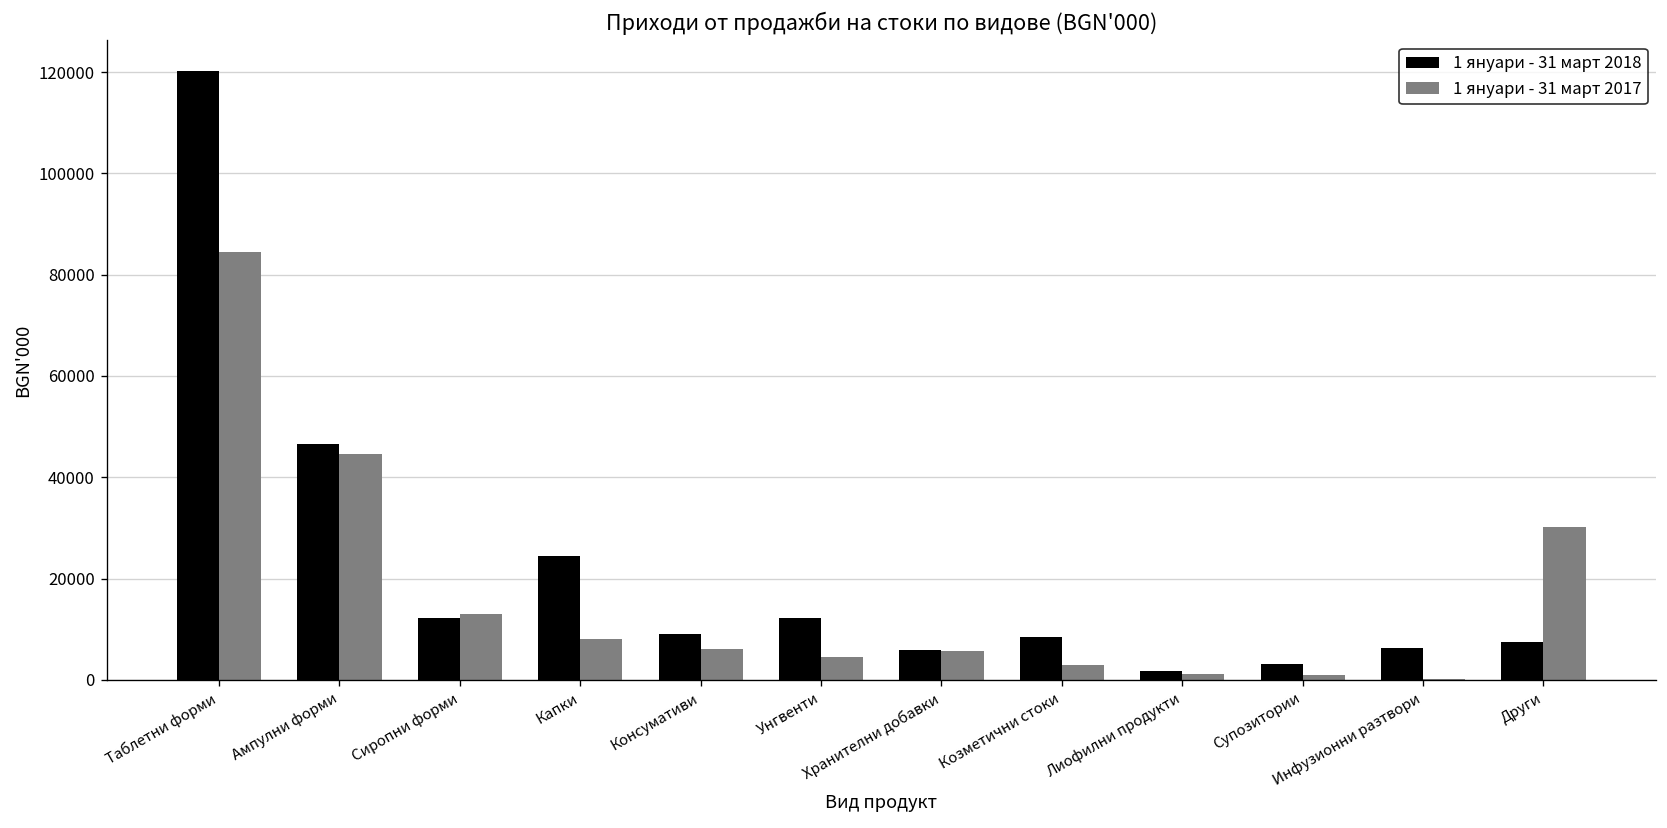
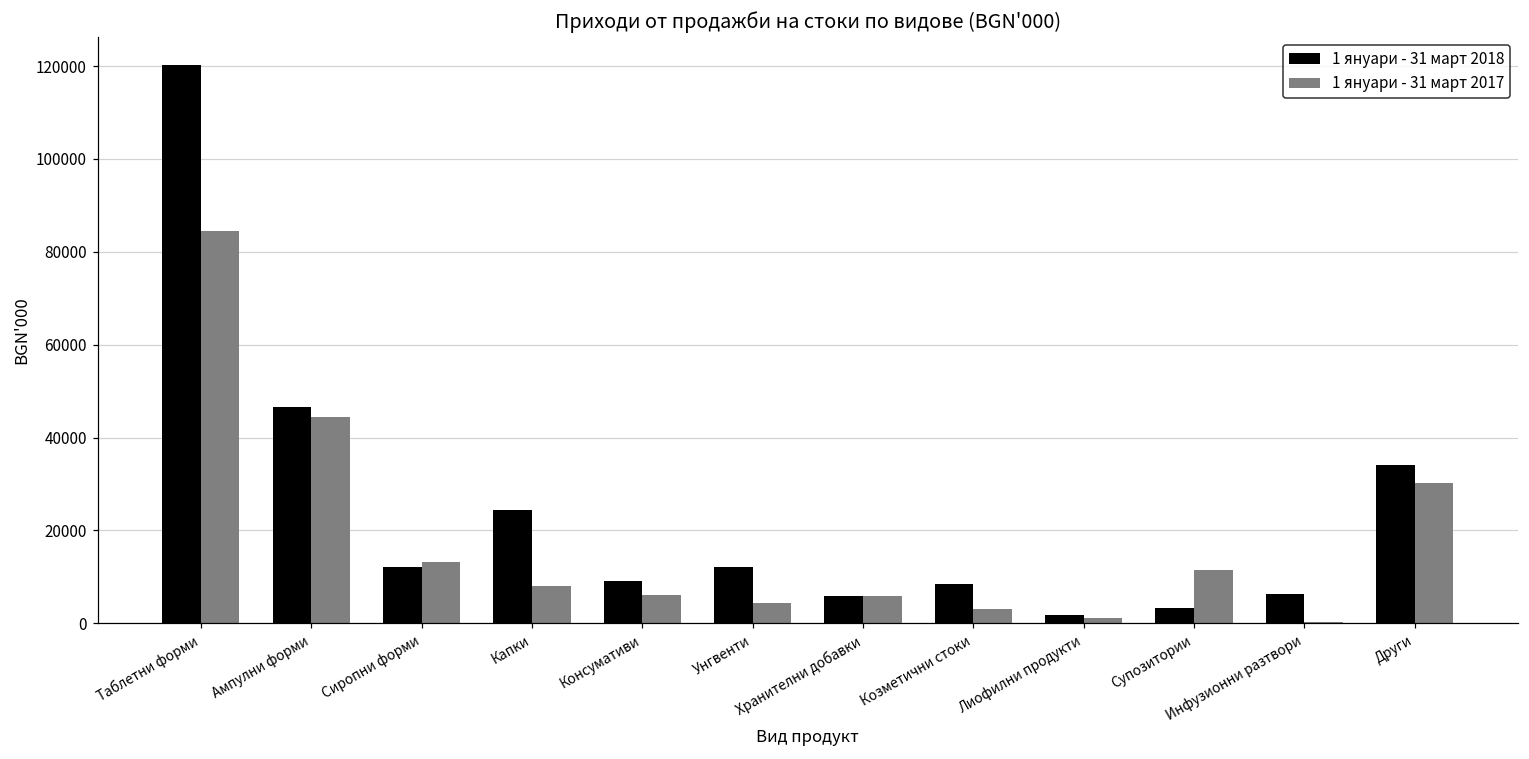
  {
    "1 януари - 31 март 2018": {
      "Таблетни форми": 120000,
      "Ампулни форми": 47000,
      "Сиропни форми": 12000,
      "Капки": 24000,
      "Консумативи": 9000,
      "Унгвенти": 12000,
      "Хранителни добавки": 6000,
      "Козметични стоки": 8000,
      "Лиофилни продукти": 2000,
      "Супозитории": 3000,
      "Инфузионни разтвори": 6000,
-     "Други": 7000
+     "Други": 34000
    },
    "1 януари - 31 март 2017": {
      "Таблетни форми": 84000,
      "Ампулни форми": 45000,
      "Сиропни форми": 13000,
      "Капки": 8000,
      "Консумативи": 6000,
      "Унгвенти": 4000,
      "Хранителни добавки": 6000,
      "Козметични стоки": 3000,
      "Лиофилни продукти": 1000,
-     "Супозитории": 1000,
+     "Супозитории": 12000,
      "Други": 30000
    }
  }
